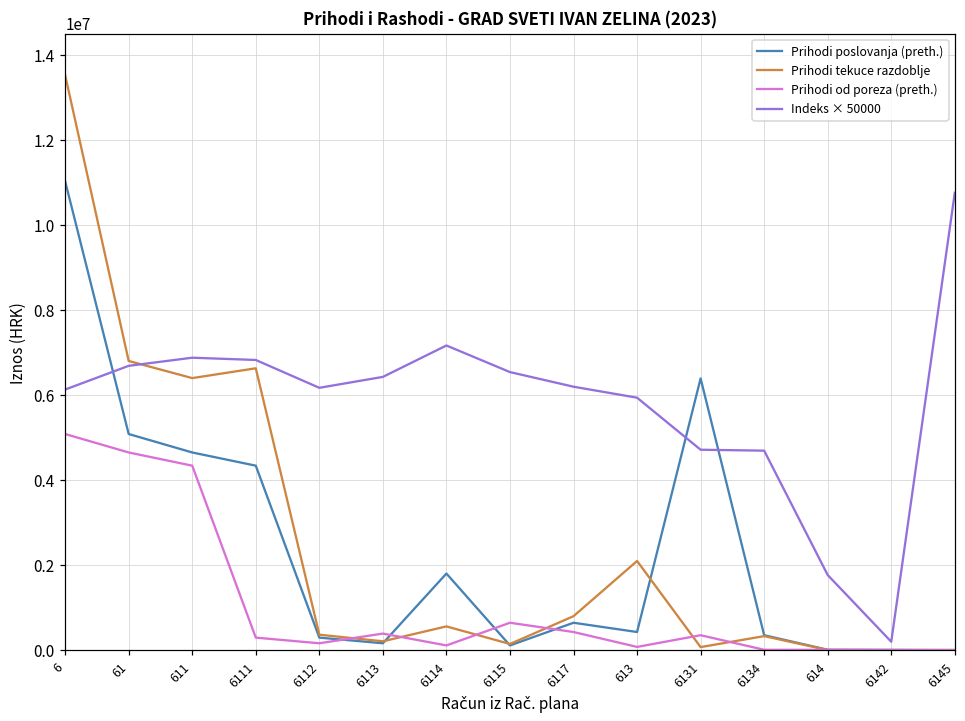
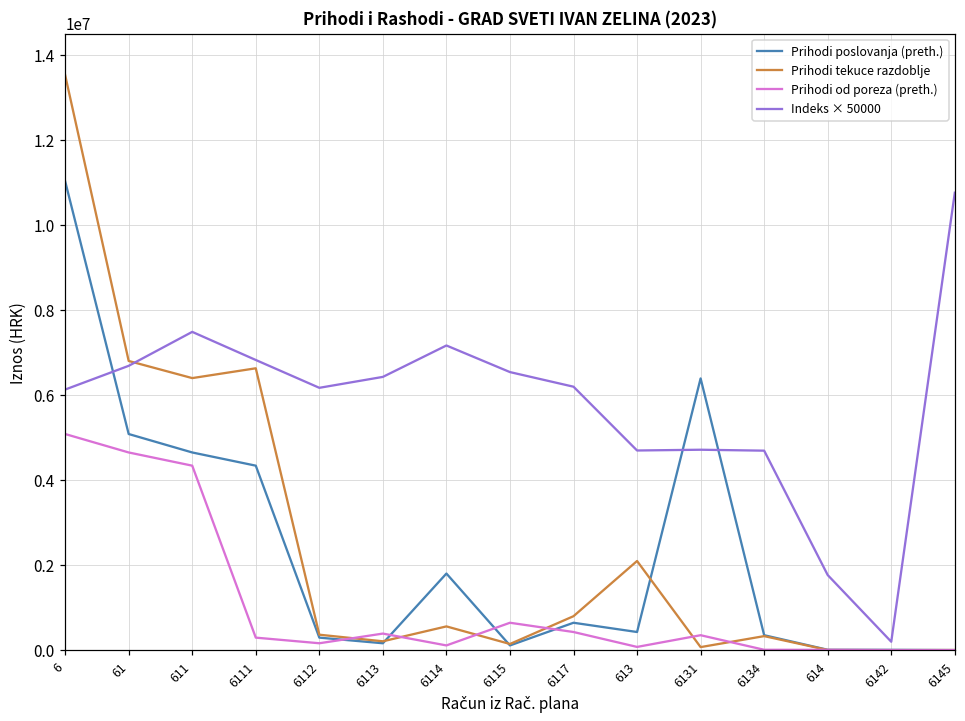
  {
    "Prihodi poslovanja (preth.)": {
      "6": 11000000,
      "61": 5100000,
      "611": 4700000,
      "6111": 4300000,
      "6112": 300000,
      "6114": 1800000,
      "6117": 600000,
      "613": 400000,
      "6131": 6400000
    },
    "Prihodi tekuce razdoblje": {
      "6": 13500000,
      "61": 6800000,
      "611": 6400000,
      "6111": 6600000,
      "6112": 400000,
      "6114": 600000,
      "6117": 800000,
      "613": 2100000,
      "6131": 100000
    },
    "Prihodi od poreza (preth.)": {
      "6": 5100000,
      "61": 4700000,
      "611": 4300000,
      "6111": 300000,
      "6112": 200000,
      "6113": 400000,
      "6114": 100000,
      "6115": 600000,
      "6117": 400000,
      "613": 100000,
      "6131": 400000,
      "6134": 0
    },
    "Indeks × 50000": {
      "6": 6100000,
      "61": 6700000,
-     "611": 6900000,
+     "611": 7500000,
      "6111": 6800000,
      "6112": 6200000,
      "6113": 6400000,
      "6114": 7200000,
      "6115": 6500000,
      "6117": 6200000,
-     "613": 5900000,
+     "613": 4700000,
      "6131": 4700000,
      "6134": 4700000,
      "614": 1800000,
      "6142": 200000,
      "6145": 10800000
    }
  }
